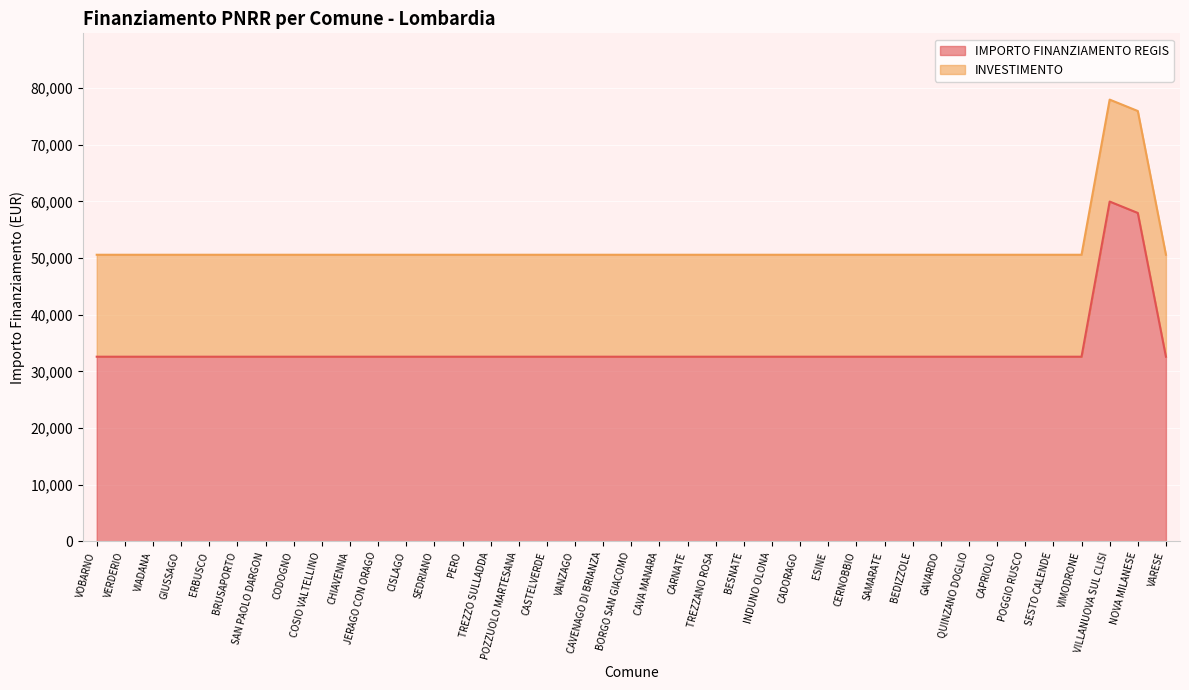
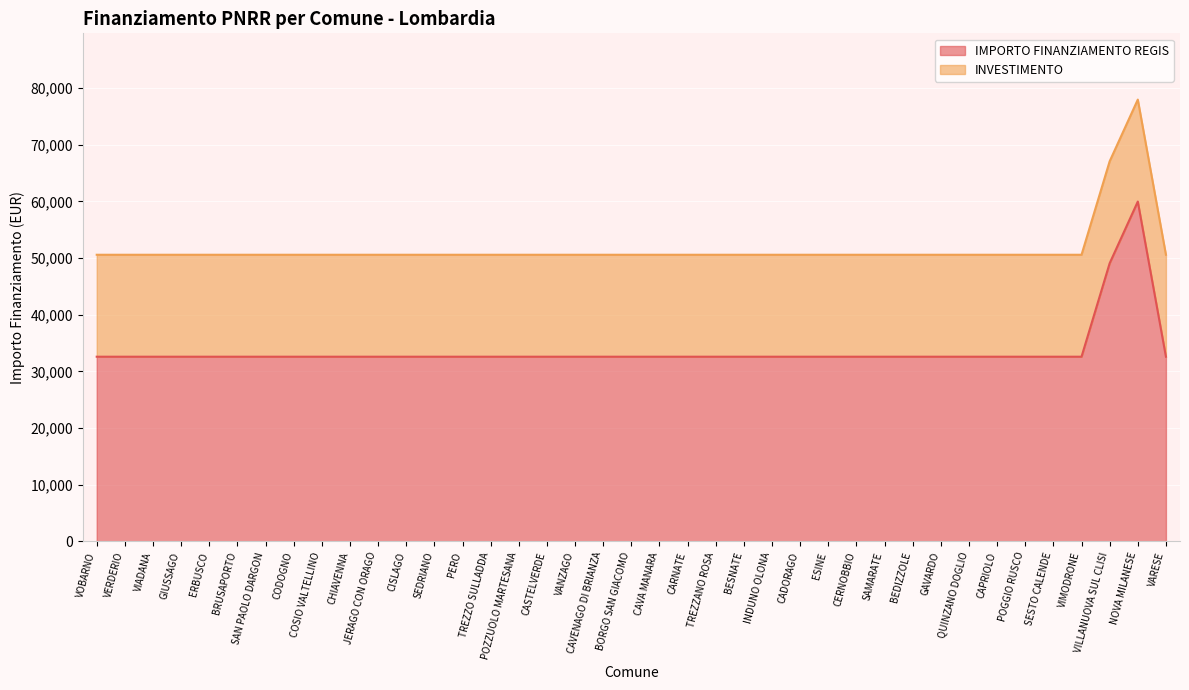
  {
    "IMPORTO FINANZIAMENTO REGIS": {
      "VOBARNO": "33,000",
      "VERDERIO": "33,000",
      "VIADANA": "33,000",
      "GIUSSAGO": "33,000",
      "ERBUSCO": "33,000",
      "BRUSAPORTO": "33,000",
      "SAN PAOLO DARGON": "33,000",
      "CODOGNO": "33,000",
      "COSIO VALTELLINO": "33,000",
      "CHIAVENNA": "33,000",
      "JERAGO CON ORAGO": "33,000",
      "CISLAGO": "33,000",
      "SEDRIANO": "33,000",
      "PERO": "33,000",
      "TREZZO SULLADDA": "33,000",
      "POZZUOLO MARTESANA": "33,000",
      "CASTELVERDE": "33,000",
      "VANZAGO": "33,000",
      "CAVENAGO DI BRIANZA": "33,000",
      "BORGO SAN GIACOMO": "33,000",
      "CAVA MANARA": "33,000",
      "CARNATE": "33,000",
      "TREZZANO ROSA": "33,000",
      "BESNATE": "33,000",
      "INDUNO OLONA": "33,000",
      "CADORAGO": "33,000",
      "ESINE": "33,000",
      "CERNOBBIO": "33,000",
      "SAMARATE": "33,000",
      "BEDIZZOLE": "33,000",
      "GAVARDO": "33,000",
      "QUINZANO DOGLIO": "33,000",
      "CAPRIOLO": "33,000",
      "POGGIO RUSCO": "33,000",
      "SESTO CALENDE": "33,000",
      "VIMODRONE": "33,000",
-     "VILLANUOVA SUL CLISI": "60,000",
-     "NOVA MILANESE": "58,000",
+     "VILLANUOVA SUL CLISI": "49,000",
+     "NOVA MILANESE": "60,000",
      "VARESE": "33,000"
    },
    "INVESTIMENTO": {
      "VOBARNO": "18,000",
      "VERDERIO": "18,000",
      "VIADANA": "18,000",
      "GIUSSAGO": "18,000",
      "ERBUSCO": "18,000",
      "BRUSAPORTO": "18,000",
      "SAN PAOLO DARGON": "18,000",
      "CODOGNO": "18,000",
      "COSIO VALTELLINO": "18,000",
      "CHIAVENNA": "18,000",
      "JERAGO CON ORAGO": "18,000",
      "CISLAGO": "18,000",
      "SEDRIANO": "18,000",
      "PERO": "18,000",
      "TREZZO SULLADDA": "18,000",
      "POZZUOLO MARTESANA": "18,000",
      "CASTELVERDE": "18,000",
      "VANZAGO": "18,000",
      "CAVENAGO DI BRIANZA": "18,000",
      "BORGO SAN GIACOMO": "18,000",
      "CAVA MANARA": "18,000",
      "CARNATE": "18,000",
      "TREZZANO ROSA": "18,000",
      "BESNATE": "18,000",
      "INDUNO OLONA": "18,000",
      "CADORAGO": "18,000",
      "ESINE": "18,000",
      "CERNOBBIO": "18,000",
      "SAMARATE": "18,000",
      "BEDIZZOLE": "18,000",
      "GAVARDO": "18,000",
      "QUINZANO DOGLIO": "18,000",
      "CAPRIOLO": "18,000",
      "POGGIO RUSCO": "18,000",
      "SESTO CALENDE": "18,000",
      "VIMODRONE": "18,000",
      "VILLANUOVA SUL CLISI": "18,000",
      "NOVA MILANESE": "18,000",
      "VARESE": "18,000"
    }
  }
